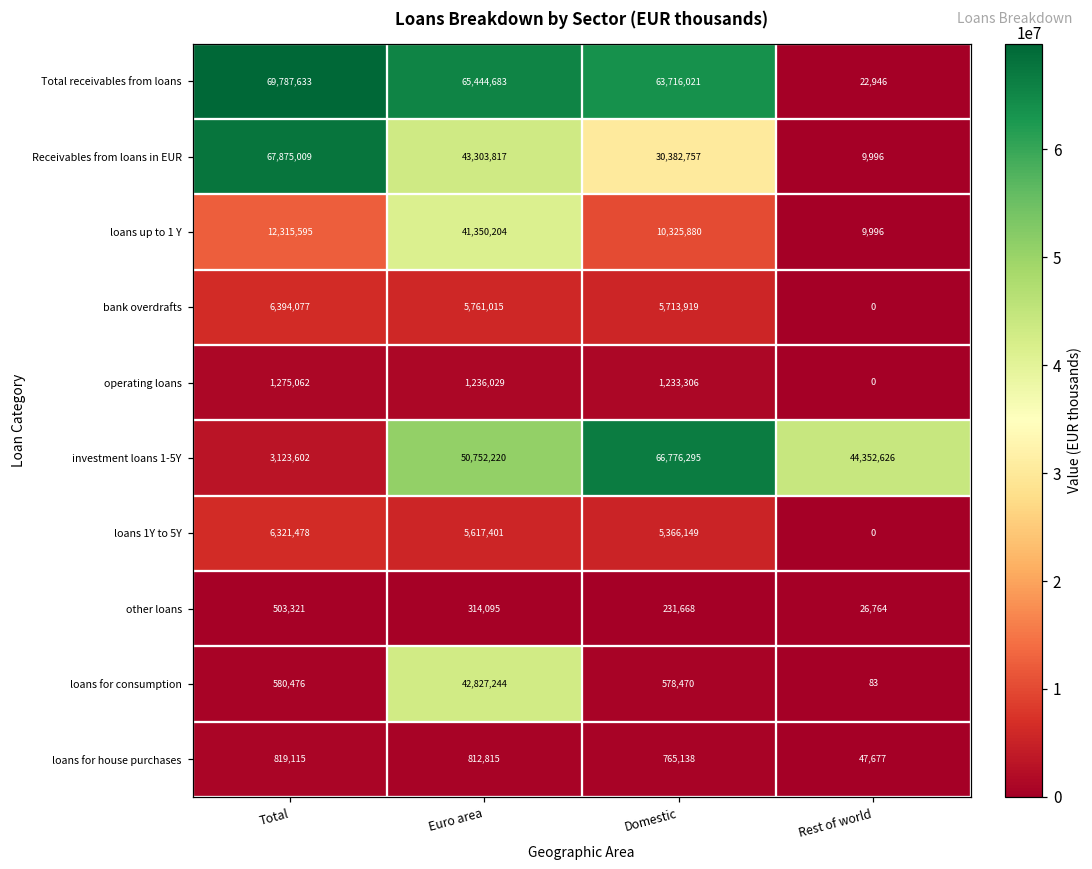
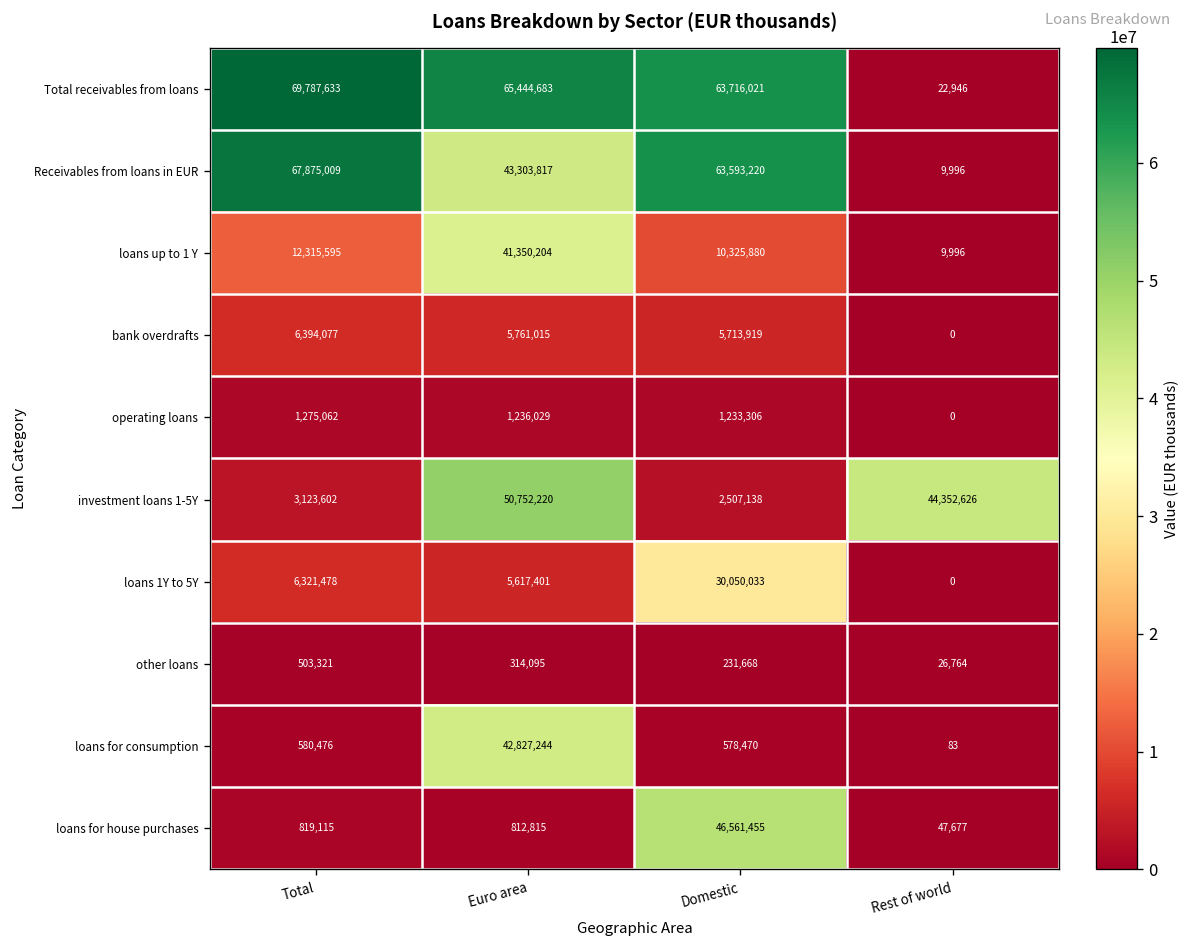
  {
    "Total receivables from loans": {
      "Total": "69,787,633",
      "Euro area": "65,444,683",
      "Domestic": "63,716,021",
      "Rest of world": "22,946"
    },
    "Receivables from loans in EUR": {
      "Total": "67,875,009",
      "Euro area": "43,303,817",
-     "Domestic": "30,382,757",
+     "Domestic": "63,593,220",
      "Rest of world": "9,996"
    },
    "loans up to 1 Y": {
      "Total": "12,315,595",
      "Euro area": "41,350,204",
      "Domestic": "10,325,880",
      "Rest of world": "9,996"
    },
    "bank overdrafts": {
      "Total": "6,394,077",
      "Euro area": "5,761,015",
      "Domestic": "5,713,919",
      "Rest of world": "0"
    },
    "operating loans": {
      "Total": "1,275,062",
      "Euro area": "1,236,029",
      "Domestic": "1,233,306",
      "Rest of world": "0"
    },
    "investment loans 1-5Y": {
      "Total": "3,123,602",
      "Euro area": "50,752,220",
-     "Domestic": "66,776,295",
+     "Domestic": "2,507,138",
      "Rest of world": "44,352,626"
    },
    "loans 1Y to 5Y": {
      "Total": "6,321,478",
      "Euro area": "5,617,401",
-     "Domestic": "5,366,149",
+     "Domestic": "30,050,033",
      "Rest of world": "0"
    },
    "other loans": {
      "Total": "503,321",
      "Euro area": "314,095",
      "Domestic": "231,668",
      "Rest of world": "26,764"
    },
    "loans for consumption": {
      "Total": "580,476",
      "Euro area": "42,827,244",
      "Domestic": "578,470",
      "Rest of world": "83"
    },
    "loans for house purchases": {
      "Total": "819,115",
      "Euro area": "812,815",
-     "Domestic": "765,138",
+     "Domestic": "46,561,455",
      "Rest of world": "47,677"
    }
  }
